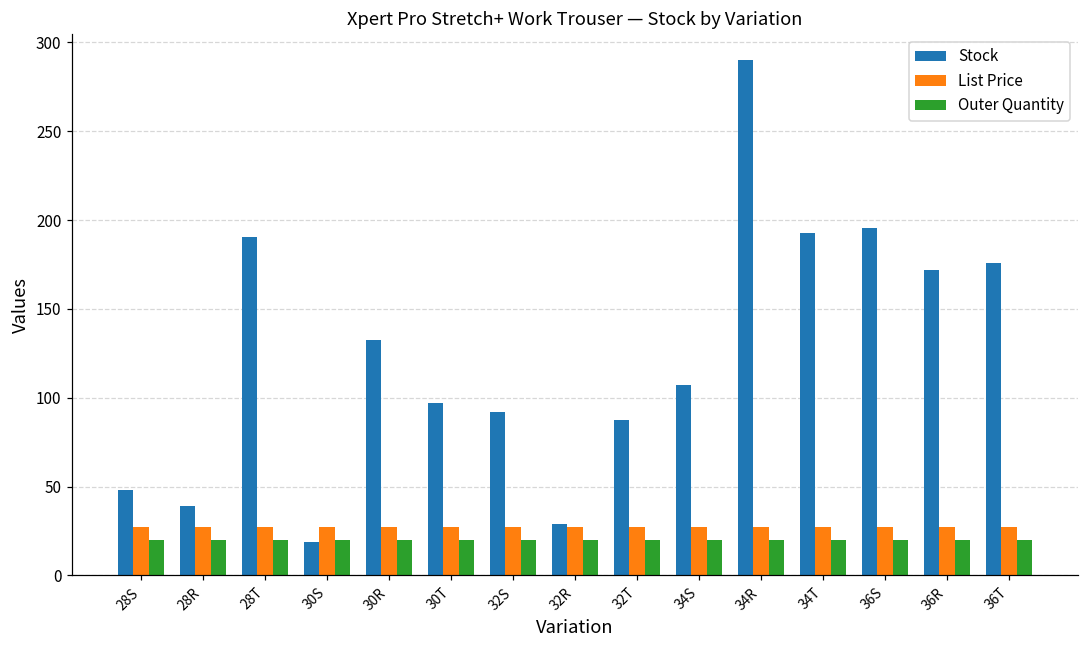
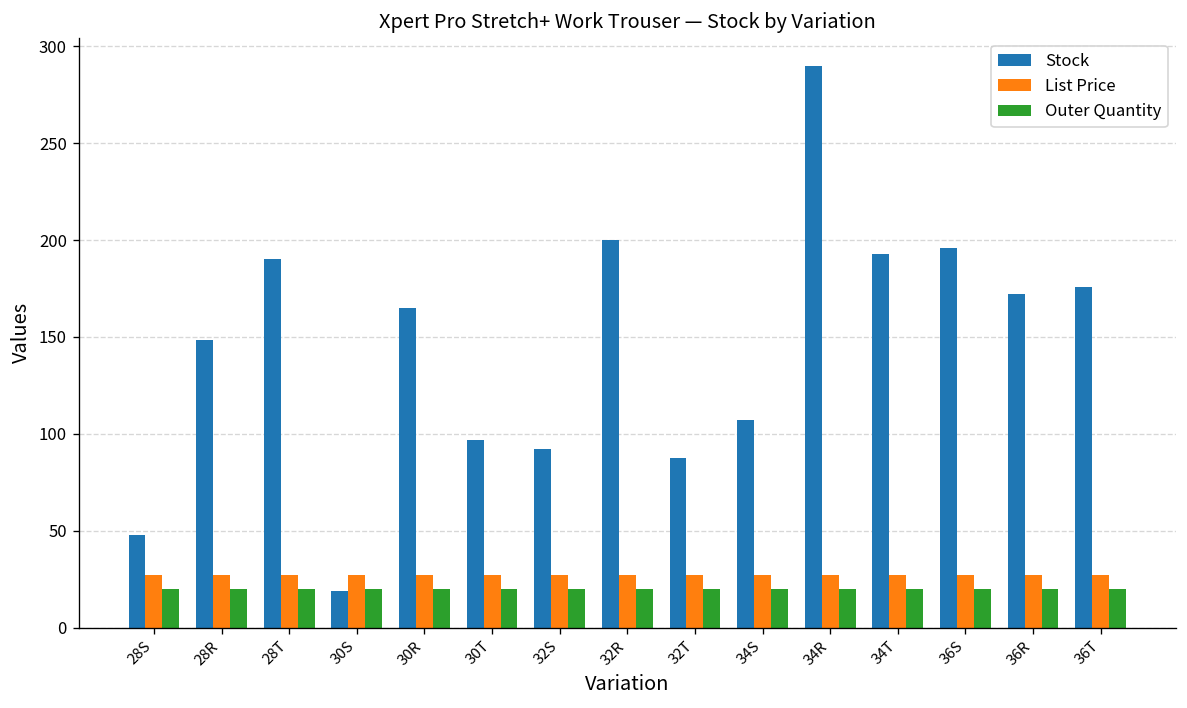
  {
    "Stock": {
      "28S": 48,
-     "28R": 39,
+     "28R": 148,
      "28T": 190,
      "30S": 19,
-     "30R": 133,
+     "30R": 165,
      "30T": 97,
      "32S": 92,
-     "32R": 29,
+     "32R": 200,
      "32T": 88,
      "34S": 107,
      "34R": 290,
      "34T": 193,
      "36S": 196,
      "36R": 172,
      "36T": 176
    },
    "List Price": {
      "28S": 27,
      "28R": 27,
      "28T": 27,
      "30S": 27,
      "30R": 27,
      "30T": 27,
      "32S": 27,
      "32R": 27,
      "32T": 27,
      "34S": 27,
      "34R": 27,
      "34T": 27,
      "36S": 27,
      "36R": 27,
      "36T": 27
    },
    "Outer Quantity": {
      "28S": 20,
      "28R": 20,
      "28T": 20,
      "30S": 20,
      "30R": 20,
      "30T": 20,
      "32S": 20,
      "32R": 20,
      "32T": 20,
      "34S": 20,
      "34R": 20,
      "34T": 20,
      "36S": 20,
      "36R": 20,
      "36T": 20
    }
  }
